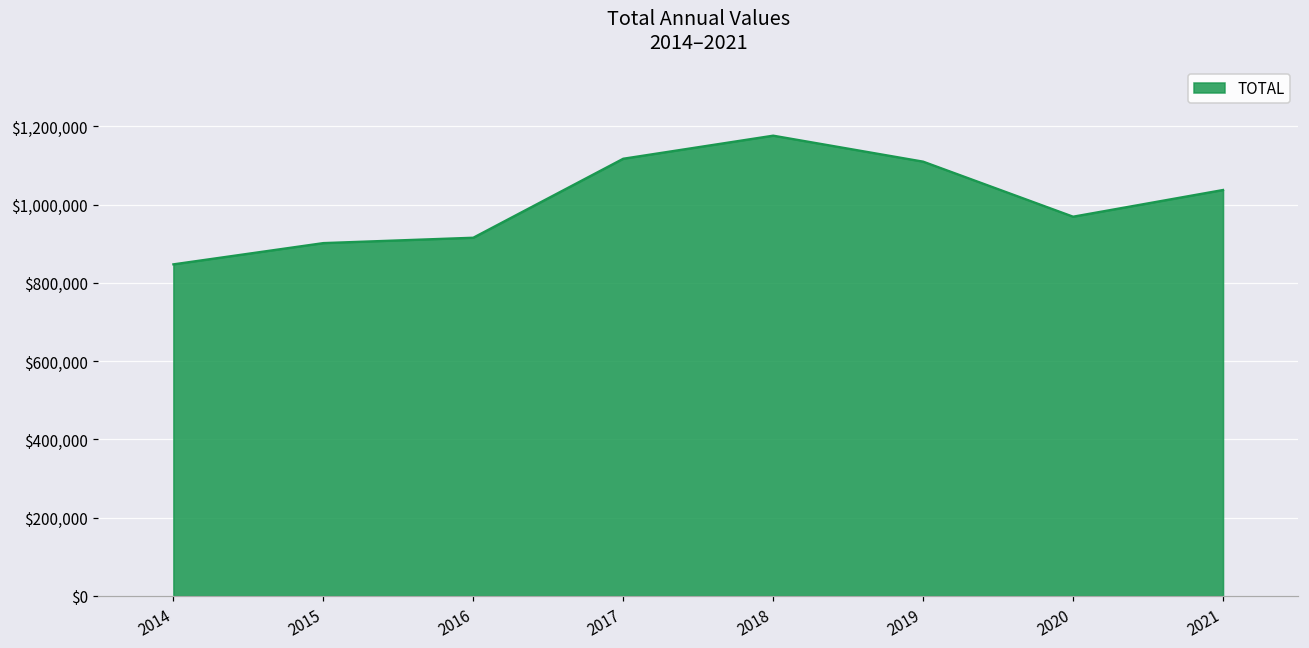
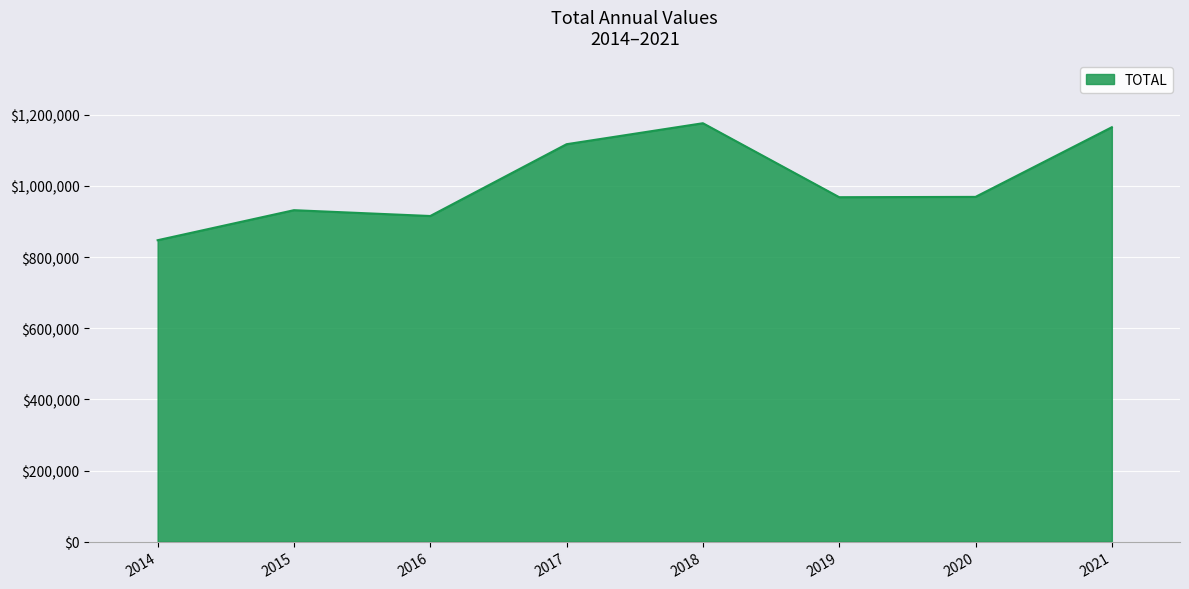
  {
    "2014": "$850,000",
-   "2015": "$900,000",
+   "2015": "$930,000",
    "2016": "$920,000",
    "2017": "$1,120,000",
    "2018": "$1,180,000",
-   "2019": "$1,110,000",
+   "2019": "$970,000",
    "2020": "$970,000",
-   "2021": "$1,040,000"
+   "2021": "$1,170,000"
  }
